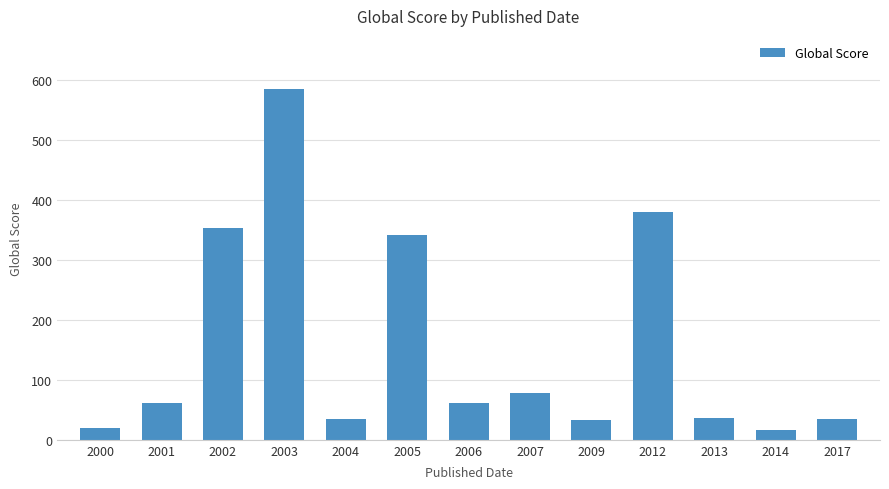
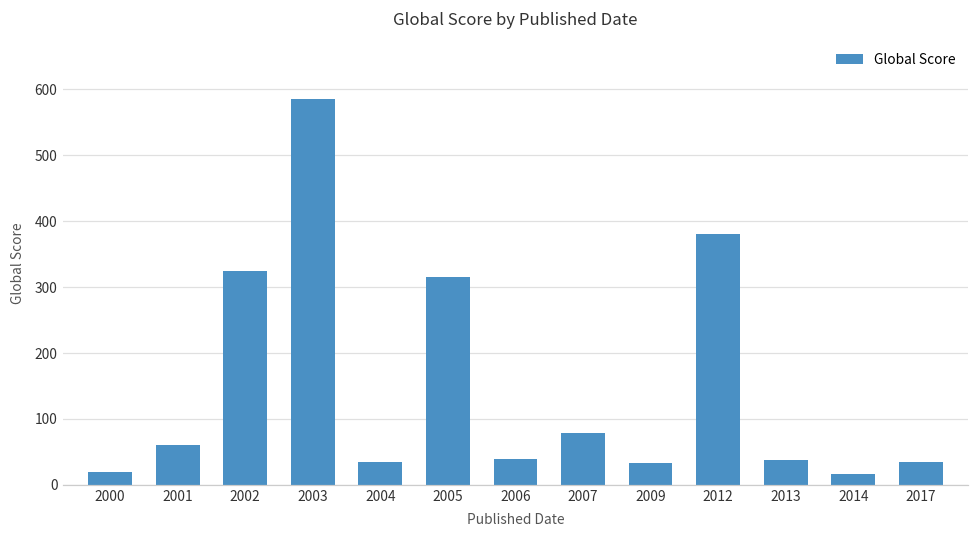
  {
    "2000": 20,
    "2001": 60,
-   "2002": 350,
+   "2002": 330,
    "2003": 590,
    "2004": 30,
-   "2005": 340,
-   "2006": 60,
+   "2005": 320,
+   "2006": 40,
    "2007": 80,
    "2009": 30,
    "2012": 380,
    "2013": 40,
    "2014": 20,
    "2017": 30
  }
